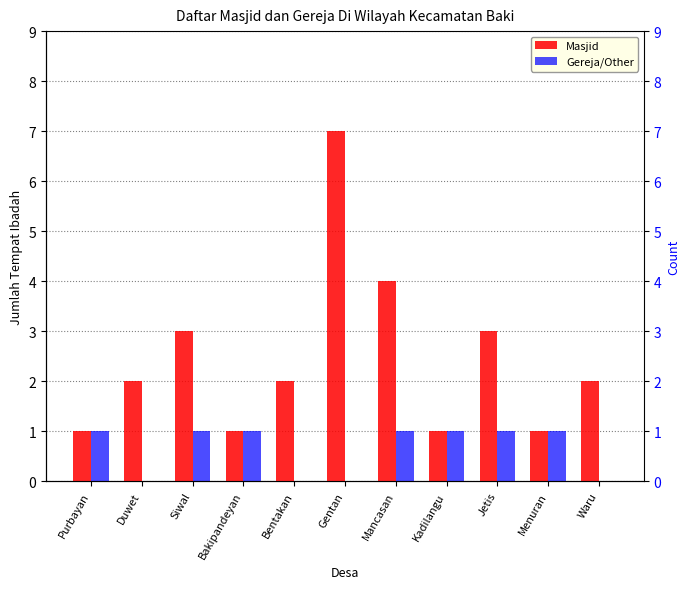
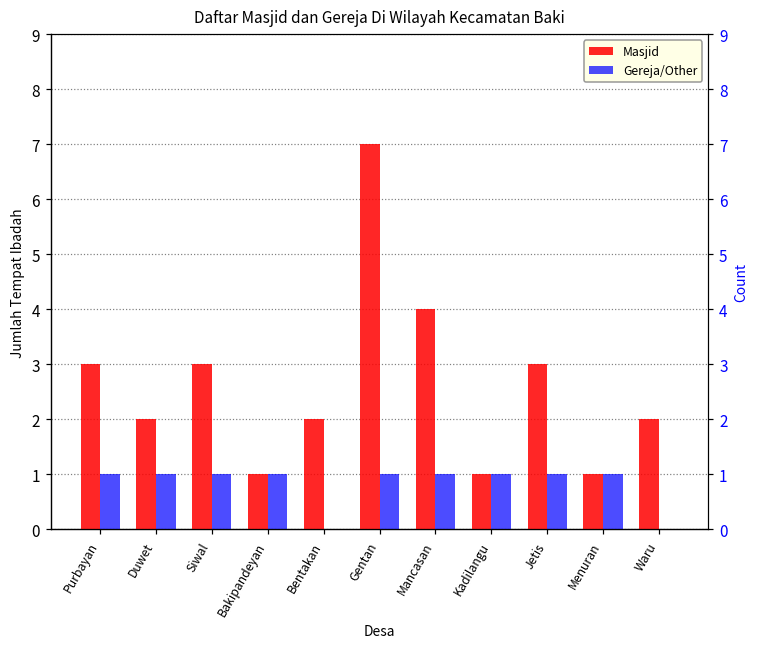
  {
    "Masjid": {
-     "Purbayan": 1,
+     "Purbayan": 3,
      "Duwet": 2,
      "Siwal": 3,
      "Bakipandeyan": 1,
      "Bentakan": 2,
      "Gentan": 7,
      "Mancasan": 4,
      "Kadilangu": 1,
      "Jetis": 3,
      "Menuran": 1,
      "Waru": 2
    },
    "Gereja/Other": {
      "Purbayan": 1,
-     "Duwet": 0,
+     "Duwet": 1,
      "Siwal": 1,
      "Bakipandeyan": 1,
      "Bentakan": 0,
-     "Gentan": 0,
+     "Gentan": 1,
      "Mancasan": 1,
      "Kadilangu": 1,
      "Jetis": 1,
      "Menuran": 1,
      "Waru": 0
    }
  }
